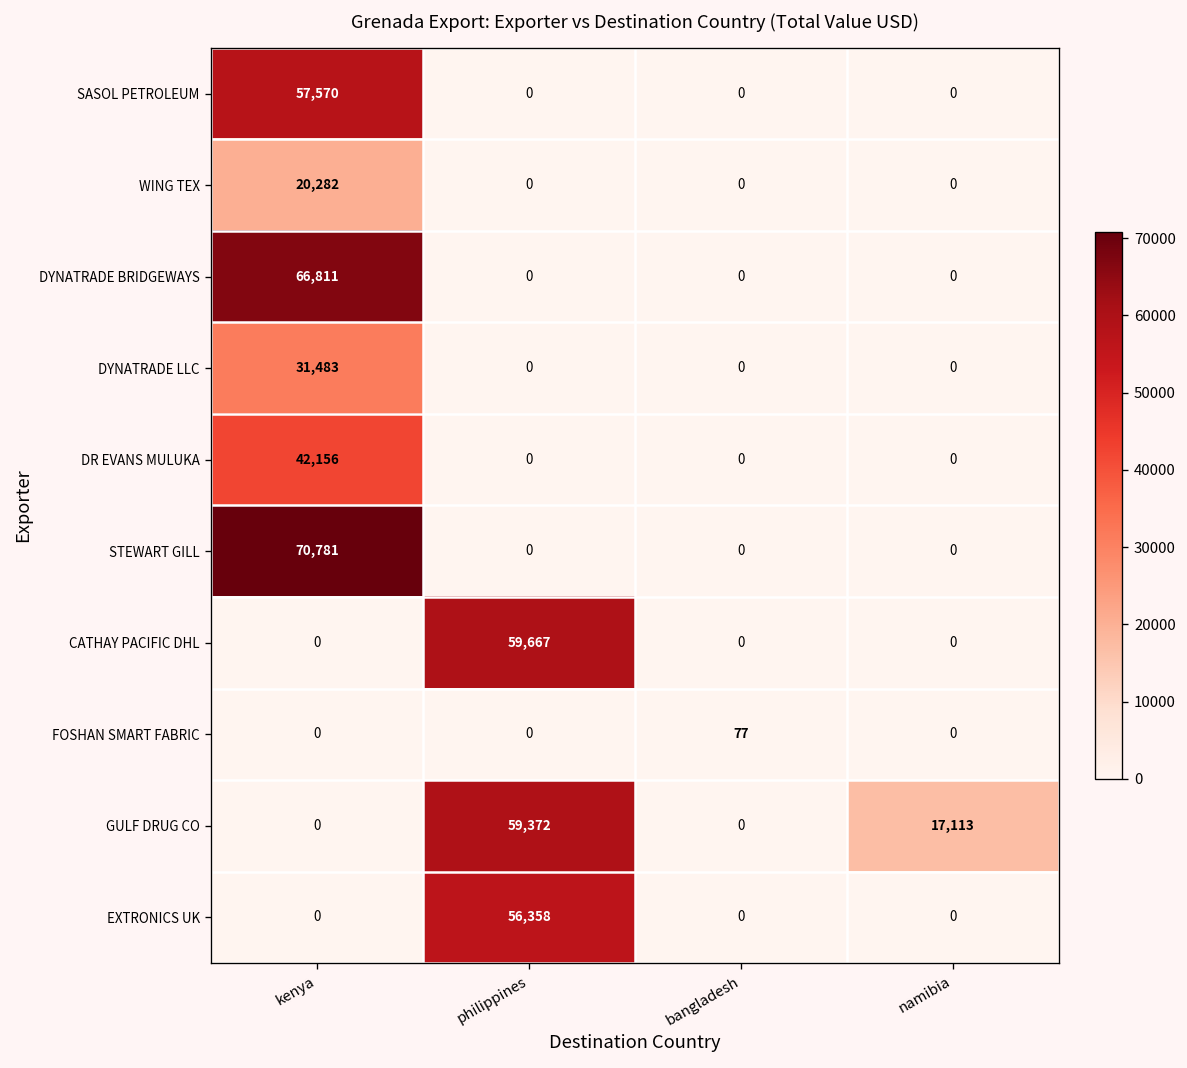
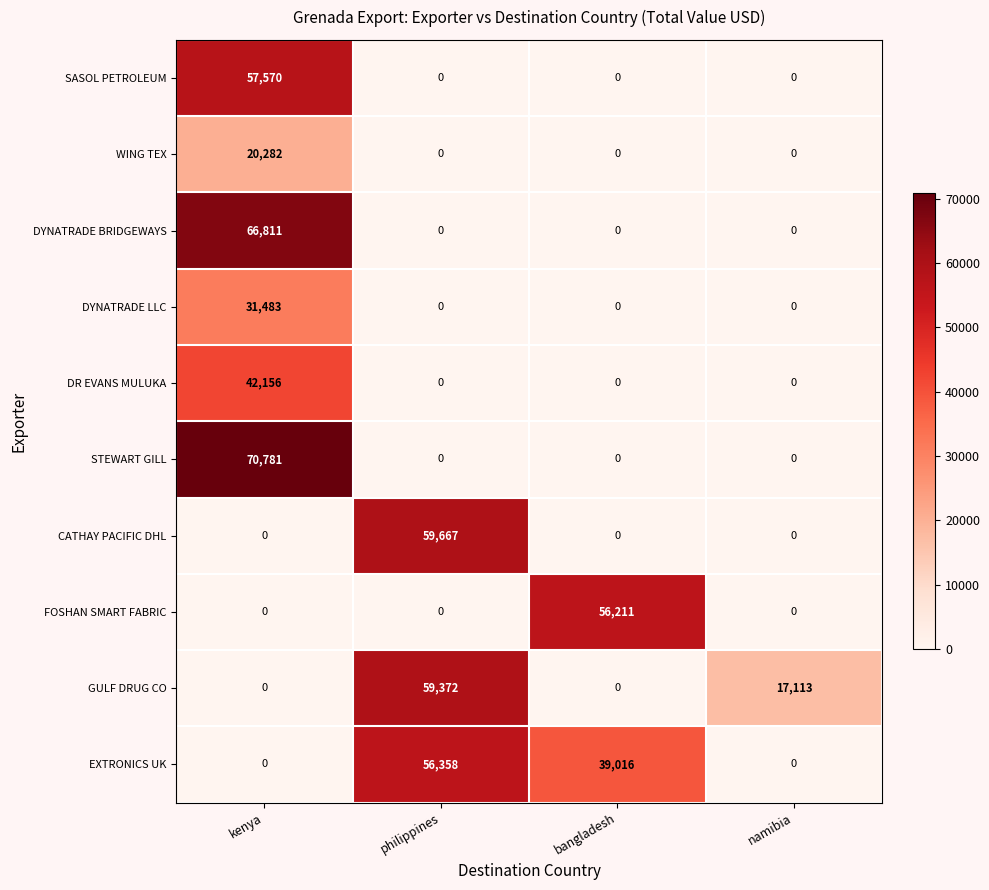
  {
    "SASOL PETROLEUM": {
      "kenya": "57,570",
      "philippines": "0",
      "bangladesh": "0",
      "namibia": "0"
    },
    "WING TEX": {
      "kenya": "20,282",
      "philippines": "0",
      "bangladesh": "0",
      "namibia": "0"
    },
    "DYNATRADE BRIDGEWAYS": {
      "kenya": "66,811",
      "philippines": "0",
      "bangladesh": "0",
      "namibia": "0"
    },
    "DYNATRADE LLC": {
      "kenya": "31,483",
      "philippines": "0",
      "bangladesh": "0",
      "namibia": "0"
    },
    "DR EVANS MULUKA": {
      "kenya": "42,156",
      "philippines": "0",
      "bangladesh": "0",
      "namibia": "0"
    },
    "STEWART GILL": {
      "kenya": "70,781",
      "philippines": "0",
      "bangladesh": "0",
      "namibia": "0"
    },
    "CATHAY PACIFIC DHL": {
      "kenya": "0",
      "philippines": "59,667",
      "bangladesh": "0",
      "namibia": "0"
    },
    "FOSHAN SMART FABRIC": {
      "kenya": "0",
      "philippines": "0",
-     "bangladesh": "77",
+     "bangladesh": "56,211",
      "namibia": "0"
    },
    "GULF DRUG CO": {
      "kenya": "0",
      "philippines": "59,372",
      "bangladesh": "0",
      "namibia": "17,113"
    },
    "EXTRONICS UK": {
      "kenya": "0",
      "philippines": "56,358",
-     "bangladesh": "0",
+     "bangladesh": "39,016",
      "namibia": "0"
    }
  }
